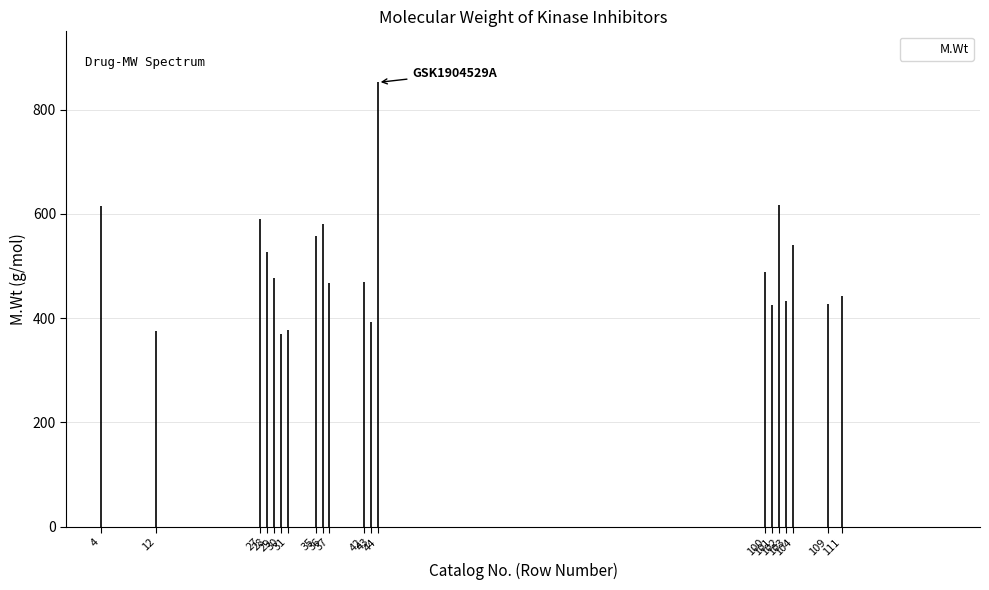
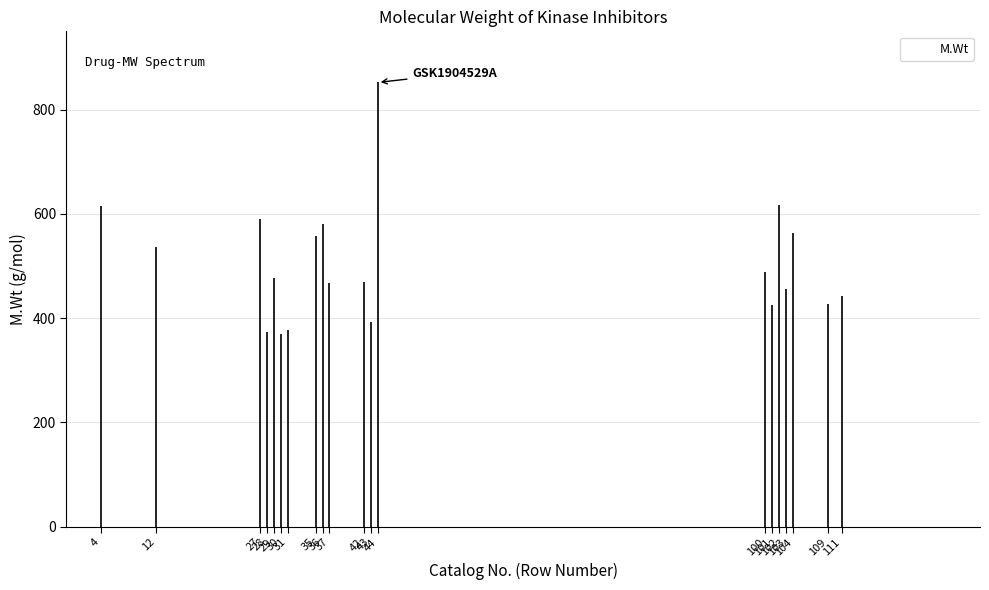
  {
    "4": 610,
-   "12": 370,
+   "12": 540,
    "27": 590,
-   "28": 530,
+   "28": 370,
    "29": 480,
    "30": 370,
    "31": 380,
    "35": 560,
    "36": 580,
    "37": 470,
    "42": 470,
    "43": 390,
    "44": 850,
    "100": 490,
    "101": 420,
    "102": 620,
-   "103": 430,
-   "104": 540,
+   "103": 450,
+   "104": 560,
    "109": 430,
    "111": 440
  }
